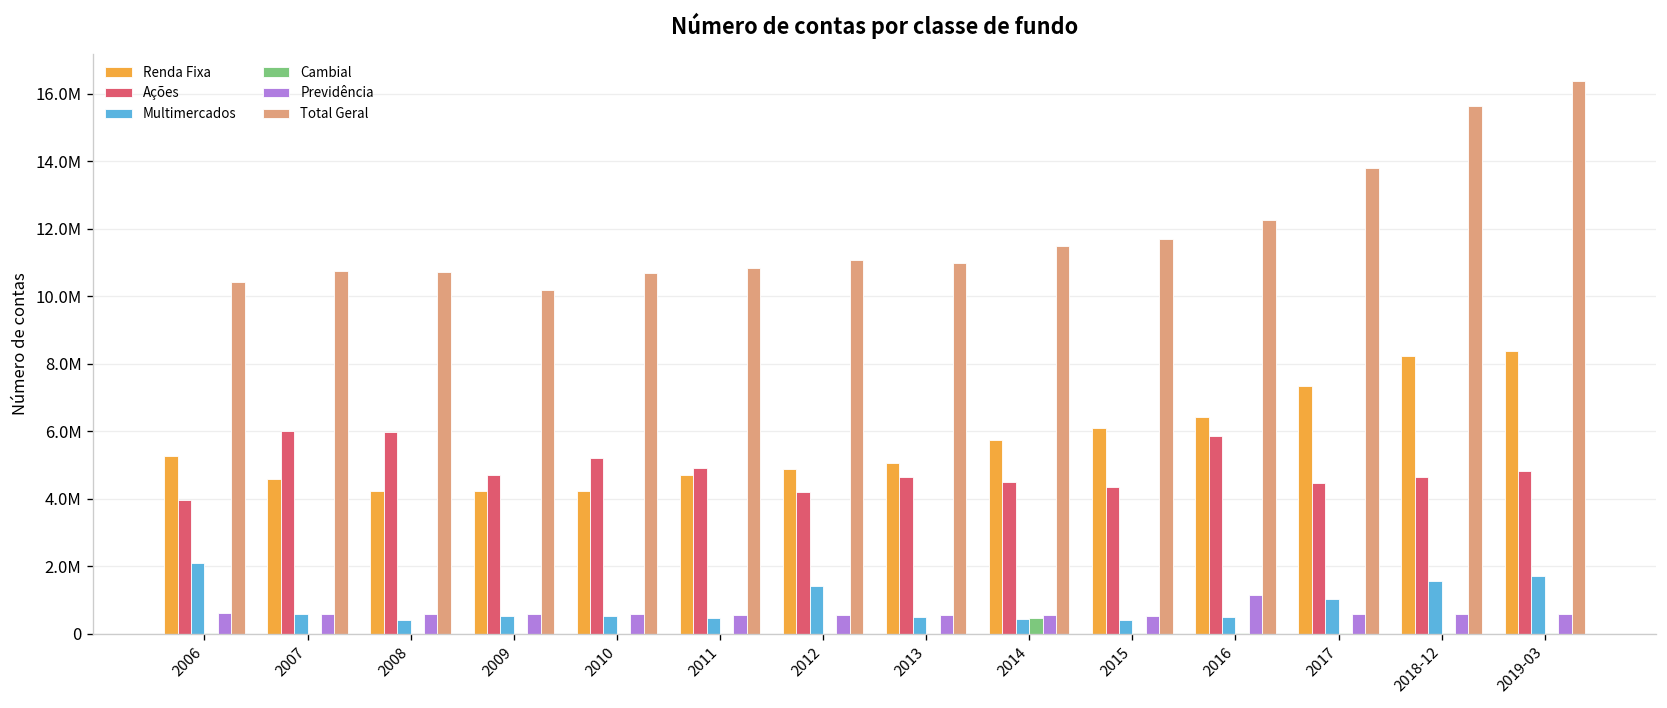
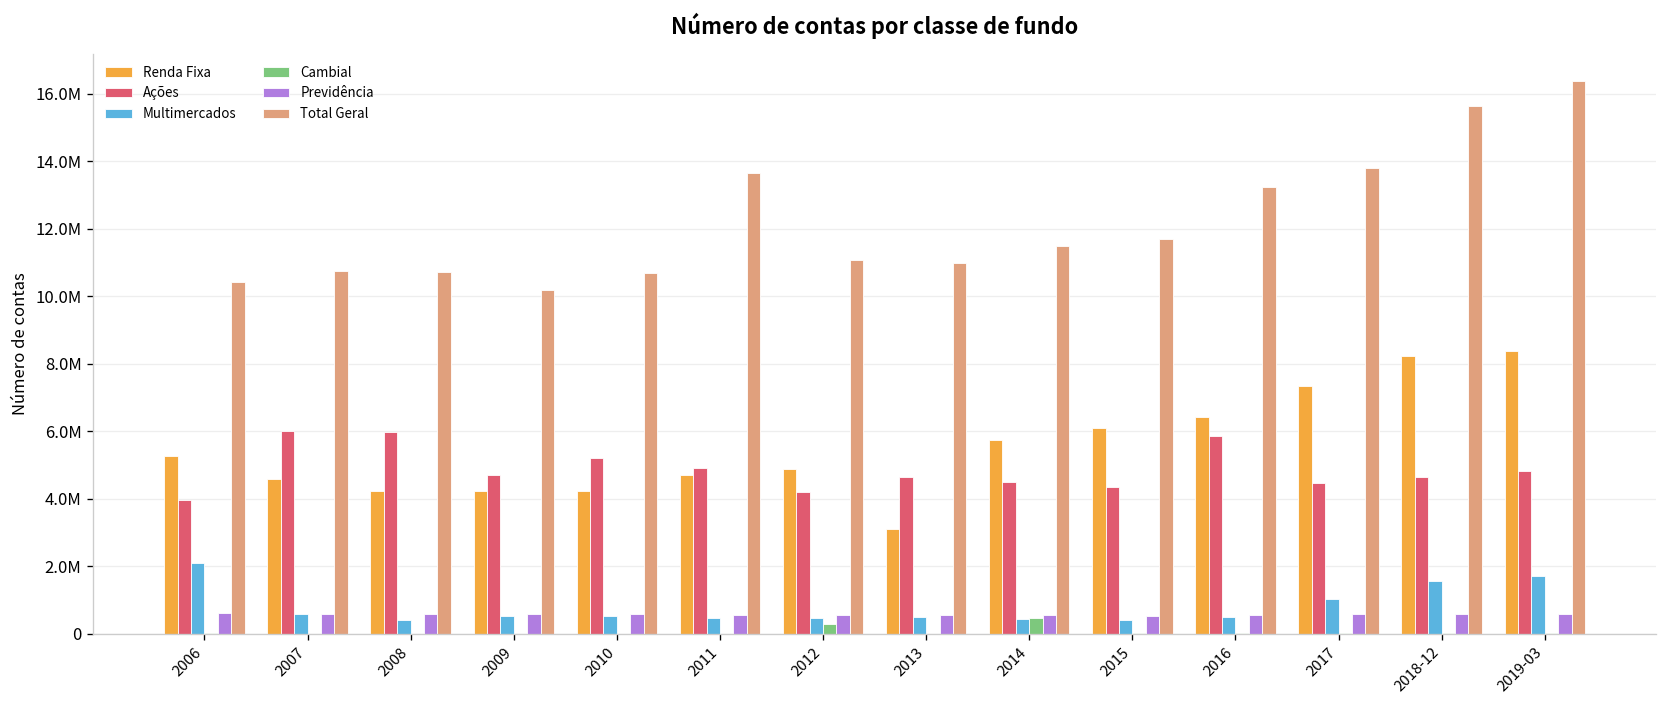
  {
    "Renda Fixa": {
      "2006": 5300000,
      "2007": 4600000,
      "2008": 4200000,
      "2009": 4200000,
      "2010": 4200000,
      "2011": 4700000,
      "2012": 4900000,
-     "2013": 5100000,
+     "2013": 3100000,
      "2014": 5700000,
      "2015": 6100000,
      "2016": 6400000,
      "2017": 7300000,
      "2018-12": 8200000,
      "2019-03": 8400000
    },
    "Ações": {
      "2006": 4000000,
      "2007": 6000000,
      "2008": 6000000,
      "2009": 4700000,
      "2010": 5200000,
      "2011": 4900000,
      "2012": 4200000,
      "2013": 4600000,
      "2014": 4500000,
      "2015": 4400000,
      "2016": 5900000,
      "2017": 4500000,
      "2018-12": 4600000,
      "2019-03": 4800000
    },
    "Multimercados": {
      "2006": 2100000,
      "2007": 600000,
      "2008": 400000,
      "2009": 500000,
      "2010": 500000,
      "2011": 500000,
-     "2012": 1400000,
+     "2012": 500000,
      "2013": 500000,
      "2014": 400000,
      "2015": 400000,
      "2016": 500000,
      "2017": 1000000,
      "2018-12": 1600000,
      "2019-03": 1700000
    },
    "Cambial": {
-     "2012": 0,
+     "2012": 300000,
      "2014": 500000
    },
    "Previdência": {
      "2006": 600000,
      "2007": 600000,
      "2008": 600000,
      "2009": 600000,
      "2010": 600000,
      "2011": 600000,
      "2012": 600000,
      "2013": 600000,
      "2014": 500000,
      "2015": 500000,
-     "2016": 1100000,
+     "2016": 600000,
      "2017": 600000,
      "2018-12": 600000,
      "2019-03": 600000
    },
    "Total Geral": {
      "2006": 10400000,
      "2007": 10700000,
      "2008": 10700000,
      "2009": 10200000,
      "2010": 10700000,
-     "2011": 10800000,
+     "2011": 13600000,
      "2012": 11100000,
      "2013": 11000000,
      "2014": 11500000,
      "2015": 11700000,
-     "2016": 12300000,
+     "2016": 13200000,
      "2017": 13800000,
      "2018-12": 15700000,
      "2019-03": 16400000
    }
  }
